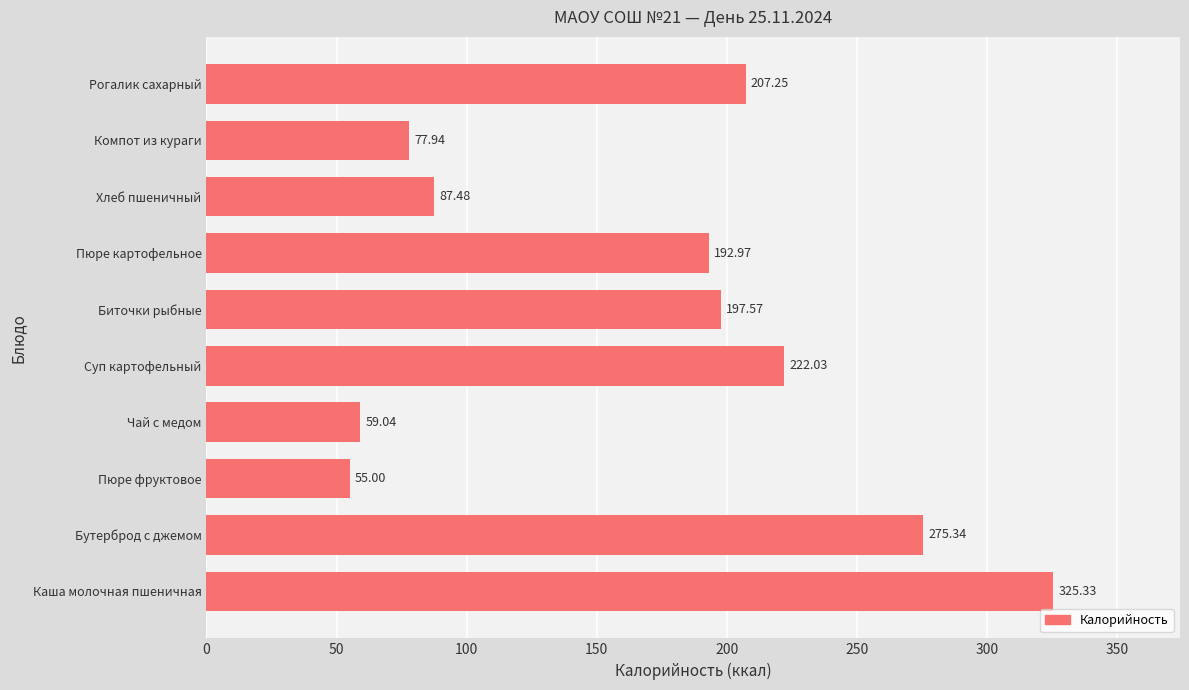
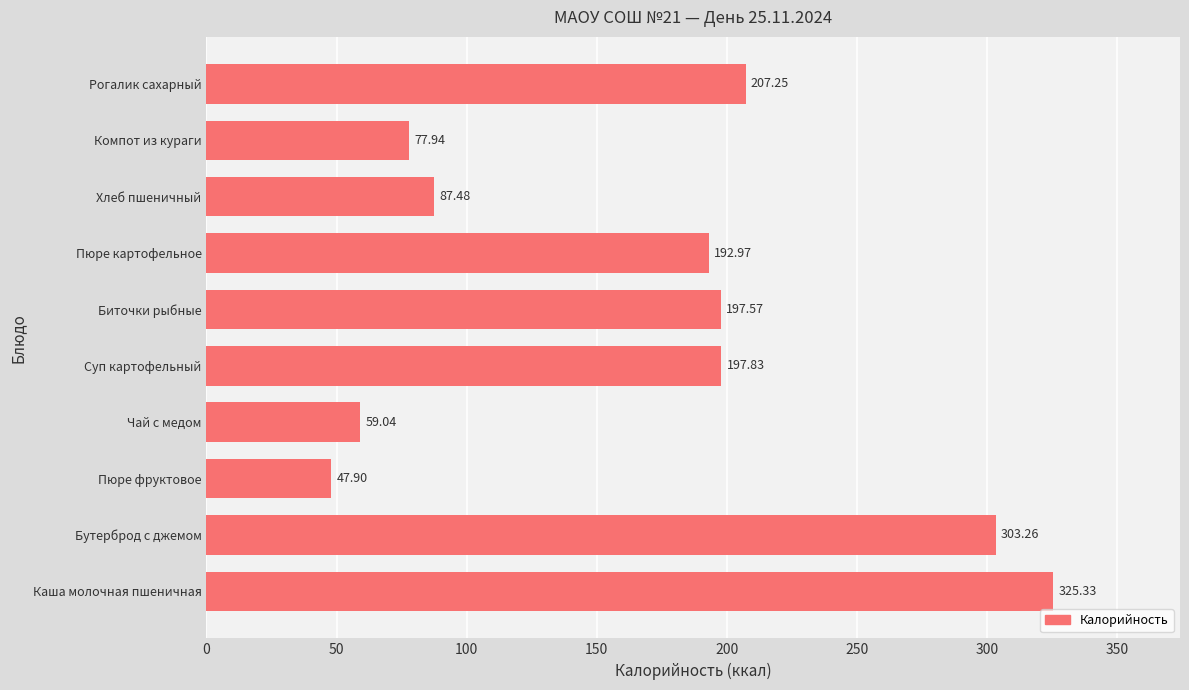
  {
    "Рогалик сахарный": 207.25,
    "Компот из кураги": 77.94,
    "Хлеб пшеничный": 87.48,
    "Пюре картофельное": 192.97,
    "Биточки рыбные": 197.57,
-   "Суп картофельный": 222.03,
+   "Суп картофельный": 197.83,
    "Чай с медом": 59.04,
-   "Пюре фруктовое": 55.00,
-   "Бутерброд с джемом": 275.34,
+   "Пюре фруктовое": 47.90,
+   "Бутерброд с джемом": 303.26,
    "Каша молочная пшеничная": 325.33
  }
